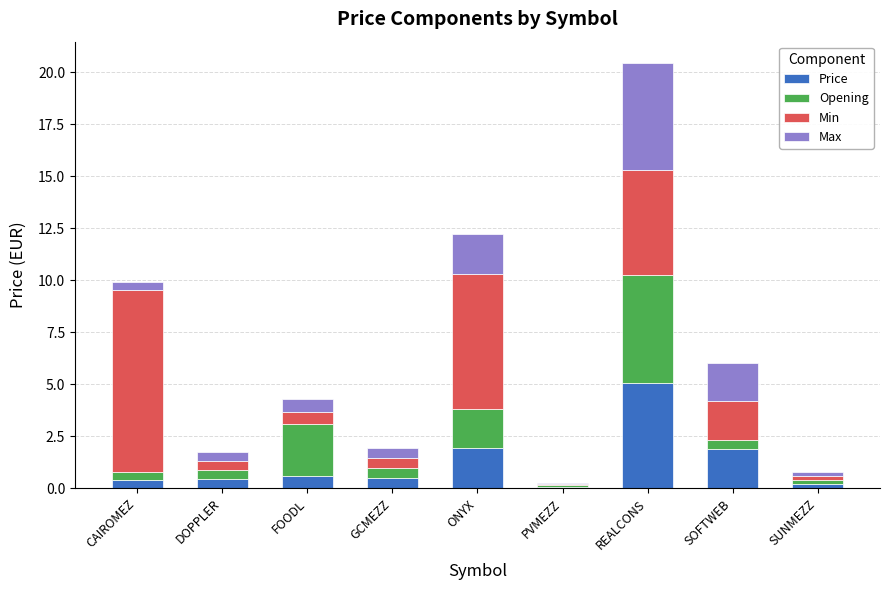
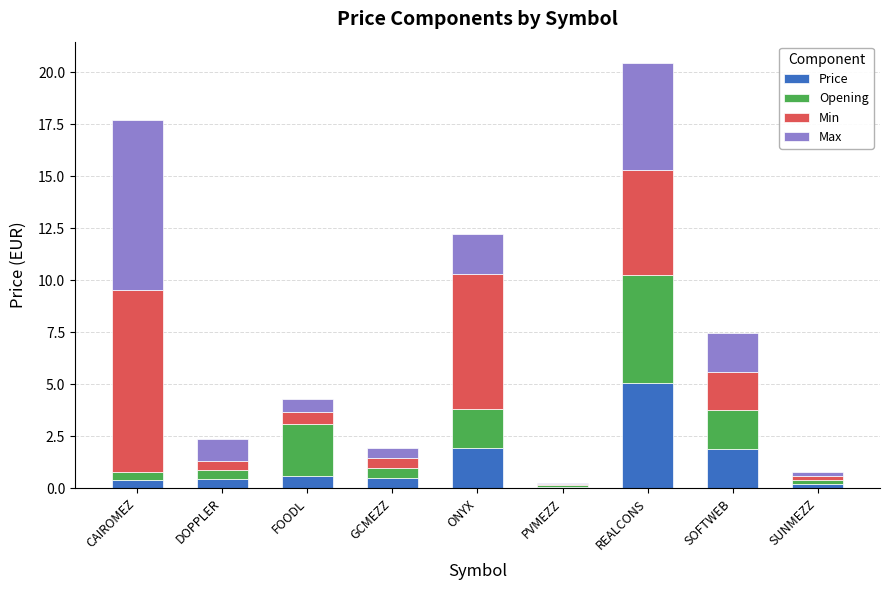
  {
    "Price": {
      "CAIROMEZ": 0.4,
      "DOPPLER": 0.4,
      "FOODL": 0.6,
      "GCMEZZ": 0.5,
      "ONYX": 1.9,
      "REALCONS": 5.1,
      "SOFTWEB": 1.9,
      "SUNMEZZ": 0.2
    },
    "Opening": {
      "CAIROMEZ": 0.4,
      "DOPPLER": 0.4,
      "FOODL": 2.5,
      "GCMEZZ": 0.5,
      "ONYX": 1.9,
      "REALCONS": 5.2,
-     "SOFTWEB": 0.4,
+     "SOFTWEB": 1.9,
      "SUNMEZZ": 0.2
    },
    "Min": {
      "CAIROMEZ": 8.7,
      "DOPPLER": 0.4,
      "FOODL": 0.6,
      "GCMEZZ": 0.5,
      "ONYX": 6.5,
      "REALCONS": 5.0,
      "SOFTWEB": 1.9,
      "SUNMEZZ": 0.2
    },
    "Max": {
-     "CAIROMEZ": 0.4,
-     "DOPPLER": 0.4,
+     "CAIROMEZ": 8.2,
+     "DOPPLER": 1.0,
      "FOODL": 0.6,
      "GCMEZZ": 0.5,
      "ONYX": 1.9,
      "REALCONS": 5.2,
      "SOFTWEB": 1.9,
      "SUNMEZZ": 0.2
    }
  }
